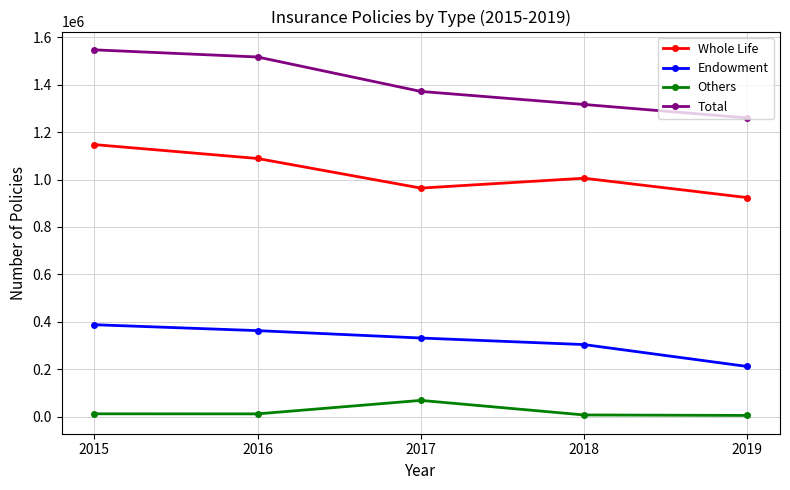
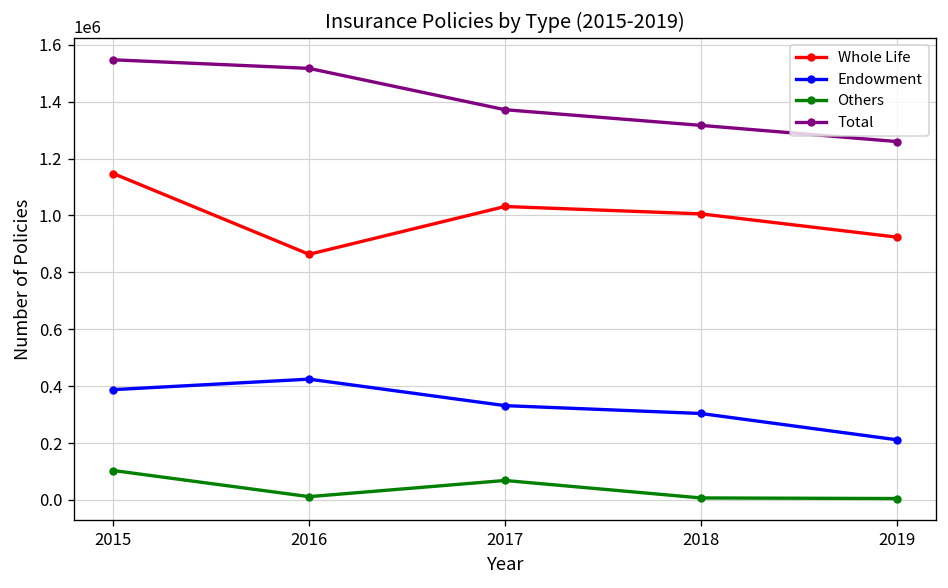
  {
    "Whole Life": {
      "2015": 1150000,
-     "2016": 1090000,
-     "2017": 960000,
+     "2016": 860000,
+     "2017": 1030000,
      "2018": 1010000,
      "2019": 920000
    },
    "Endowment": {
      "2015": 390000,
-     "2016": 360000,
+     "2016": 420000,
      "2017": 330000,
      "2018": 300000,
      "2019": 210000
    },
    "Others": {
-     "2015": 10000,
+     "2015": 100000,
      "2016": 10000,
      "2017": 70000,
      "2018": 10000,
      "2019": 10000
    },
    "Total": {
      "2015": 1550000,
      "2016": 1520000,
      "2017": 1370000,
      "2018": 1320000
    }
  }
